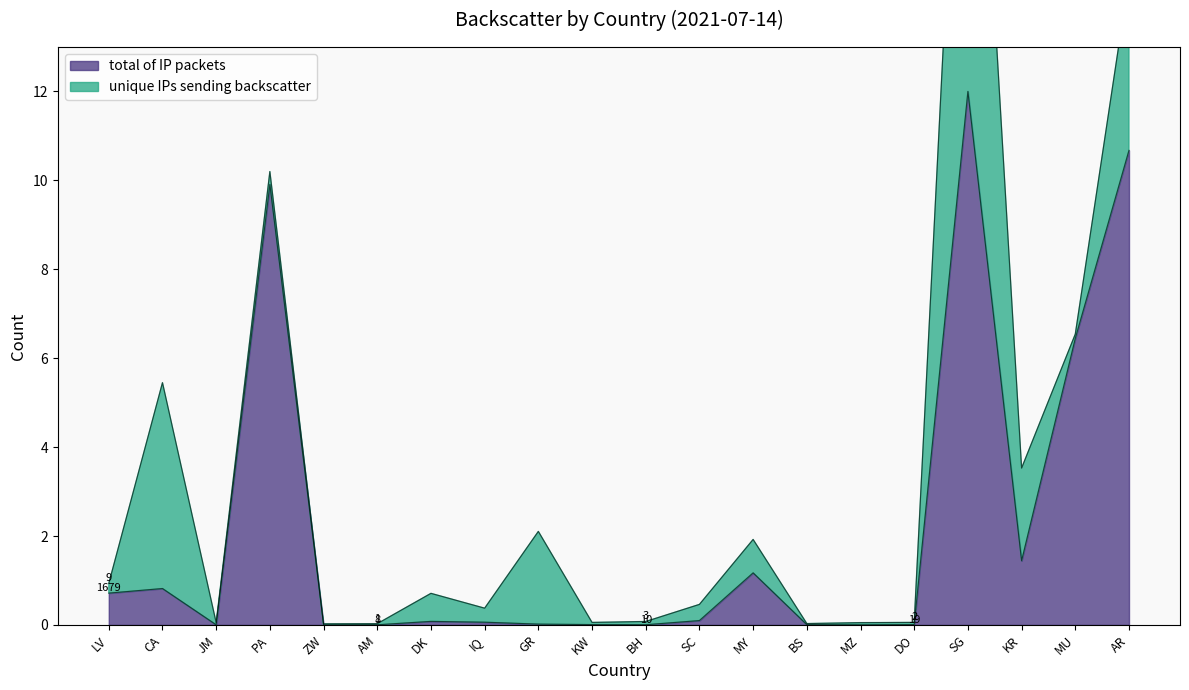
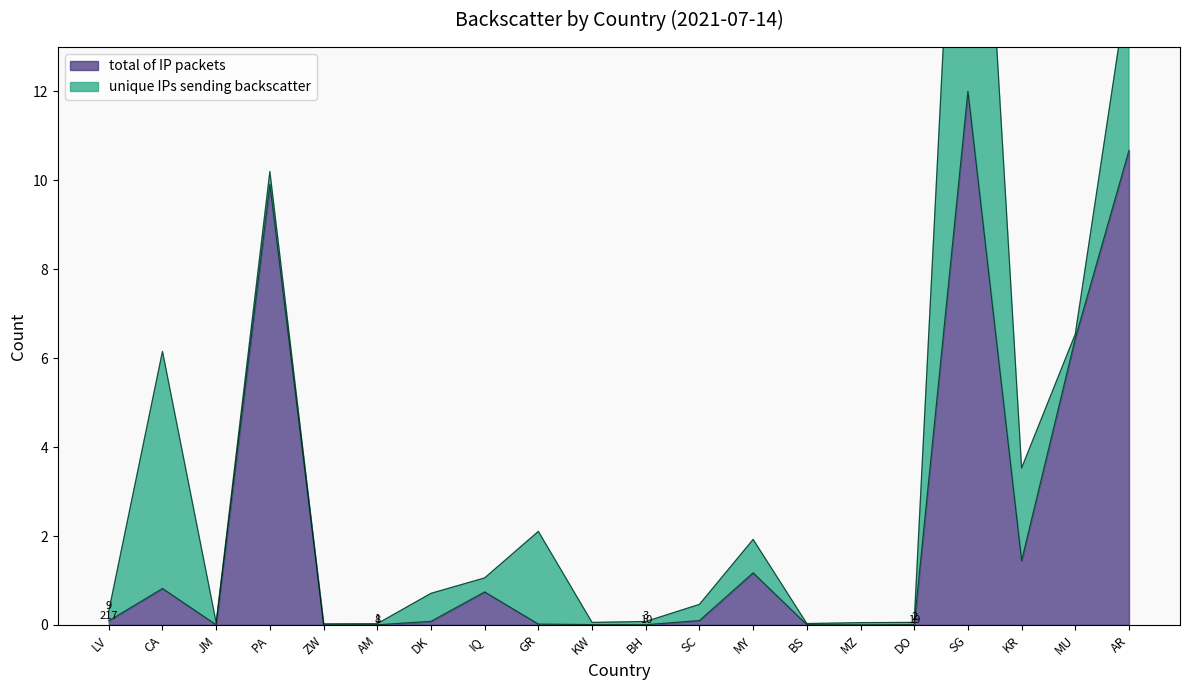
  {
    "total of IP packets": {
-     "LV": 1679,
-     "IQ": 0.1
+     "LV": 217,
+     "IQ": 0.7
    },
    "unique IPs sending backscatter": {
-     "CA": 4.6,
+     "CA": 5.3,
      "PA": 0.3,
      "DK": 0.6,
      "IQ": 0.3,
      "GR": 2.1,
      "SC": 0.4,
      "MY": 0.8,
      "KR": 2.1,
      "MU": 0.1
    }
  }
